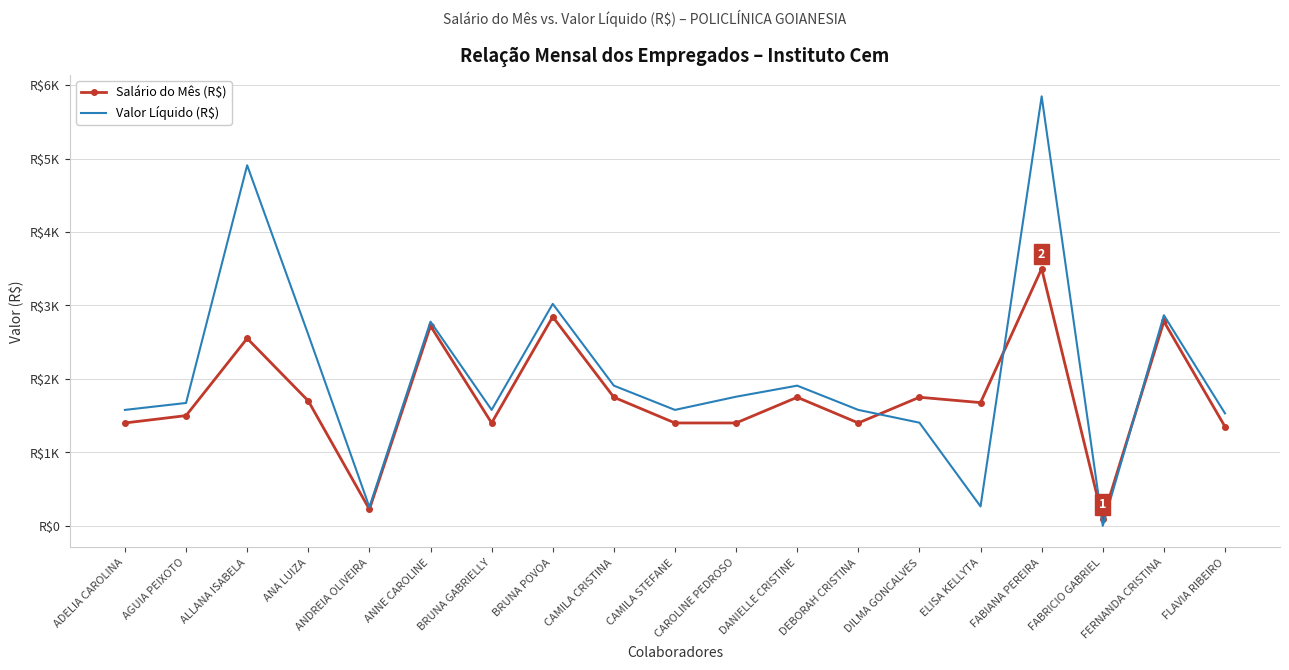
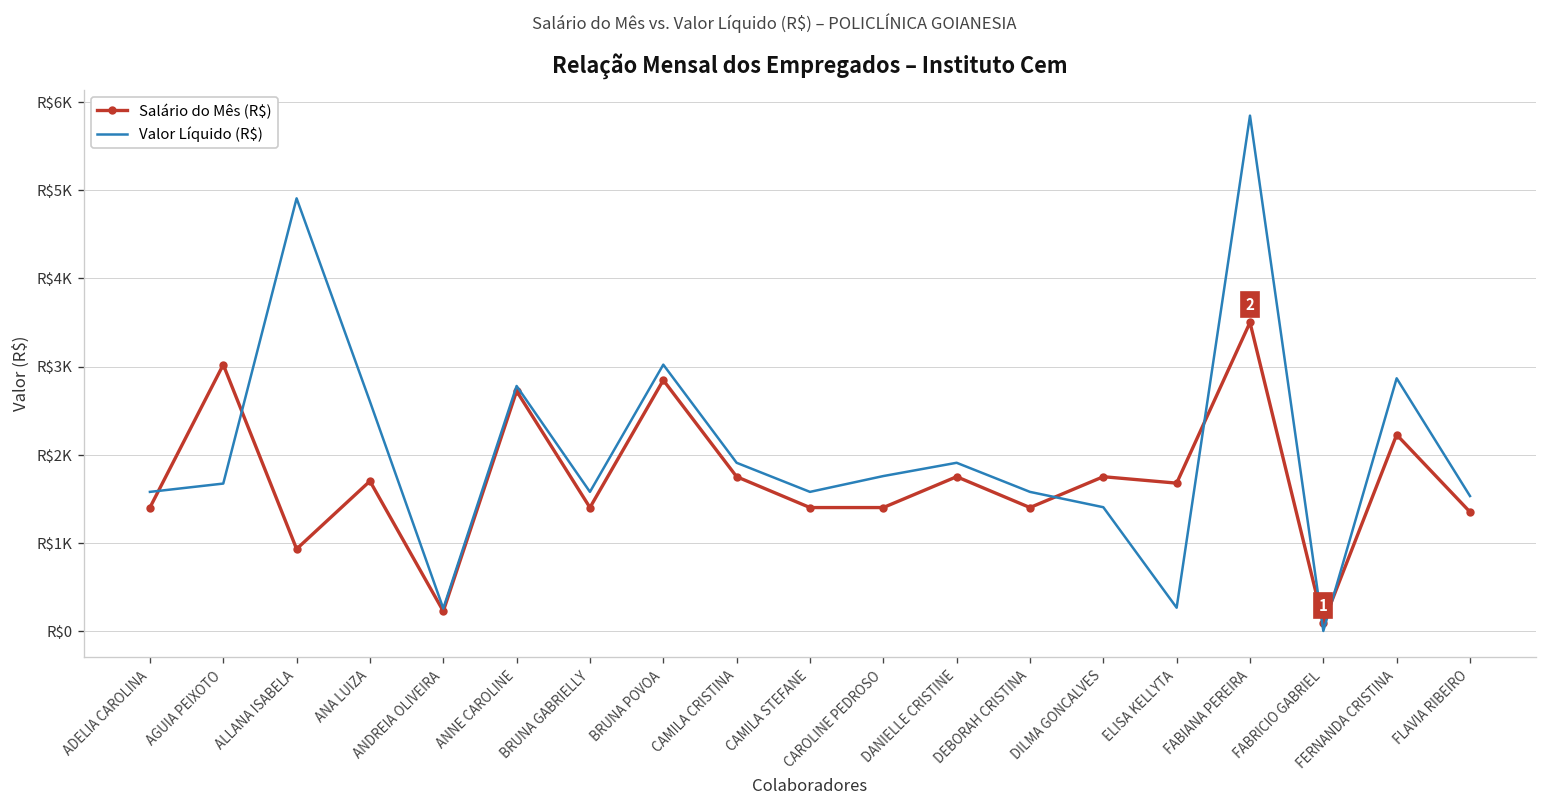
  {
    "Salário do Mês (R$)": {
      "ADELIA CAROLINA": "R$1400",
-     "AGUIA PEIXOTO": "R$1500",
-     "ALLANA ISABELA": "R$2600",
+     "AGUIA PEIXOTO": "R$3000",
+     "ALLANA ISABELA": "R$900",
      "ANA LUIZA": "R$1700",
      "ANNE CAROLINE": "R$2700",
      "BRUNA GABRIELLY": "R$1400",
      "BRUNA POVOA": "R$2800",
      "CAMILA CRISTINA": "R$1800",
      "CAMILA STEFANE": "R$1400",
      "CAROLINE PEDROSO": "R$1400",
      "DANIELLE CRISTINE": "R$1800",
      "DEBORAH CRISTINA": "R$1400",
      "DILMA GONCALVES": "R$1800",
      "ELISA KELLYTA": "R$1700",
-     "FERNANDA CRISTINA": "R$2800",
+     "FERNANDA CRISTINA": "R$2200",
      "FLAVIA RIBEIRO": "R$1400"
    },
    "Valor Líquido (R$)": {
      "ADELIA CAROLINA": "R$1600",
      "AGUIA PEIXOTO": "R$1700",
      "ALLANA ISABELA": "R$4900",
      "ANA LUIZA": "R$2600",
      "ANNE CAROLINE": "R$2800",
      "BRUNA GABRIELLY": "R$1600",
      "BRUNA POVOA": "R$3000",
      "CAMILA CRISTINA": "R$1900",
      "CAMILA STEFANE": "R$1600",
      "CAROLINE PEDROSO": "R$1800",
      "DANIELLE CRISTINE": "R$1900",
      "DEBORAH CRISTINA": "R$1600",
      "DILMA GONCALVES": "R$1400",
      "ELISA KELLYTA": "R$300",
      "FABIANA PEREIRA": "R$5800",
      "FABRICIO GABRIEL": "R$0",
      "FERNANDA CRISTINA": "R$2900",
      "FLAVIA RIBEIRO": "R$1500"
    }
  }
